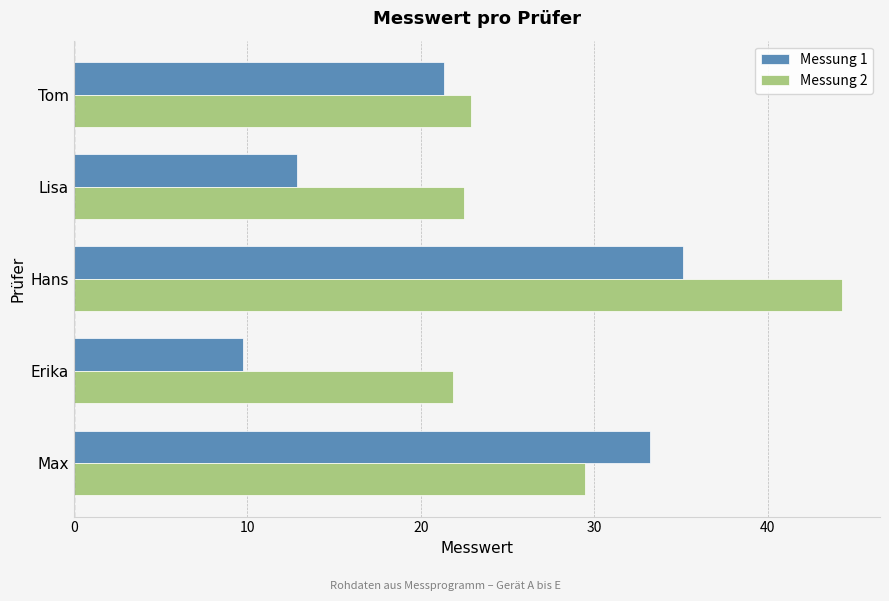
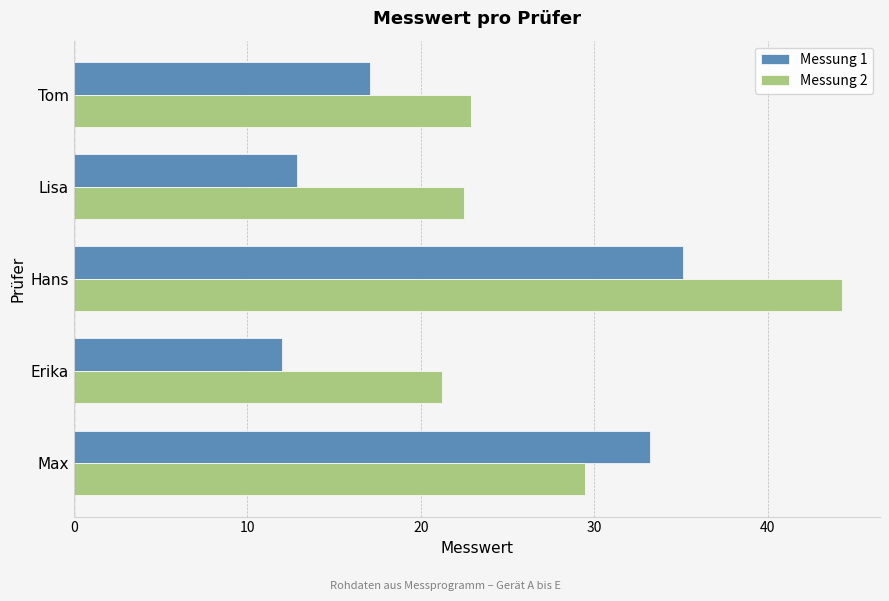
  {
    "Messung 1": {
-     "Tom": 21.4,
+     "Tom": 17.1,
      "Lisa": 12.9,
      "Hans": 35.2,
-     "Erika": 9.7,
+     "Erika": 12.0,
      "Max": 33.2
    },
    "Messung 2": {
      "Tom": 22.9,
      "Lisa": 22.5,
      "Hans": 44.3,
-     "Erika": 21.9,
+     "Erika": 21.2,
      "Max": 29.5
    }
  }
